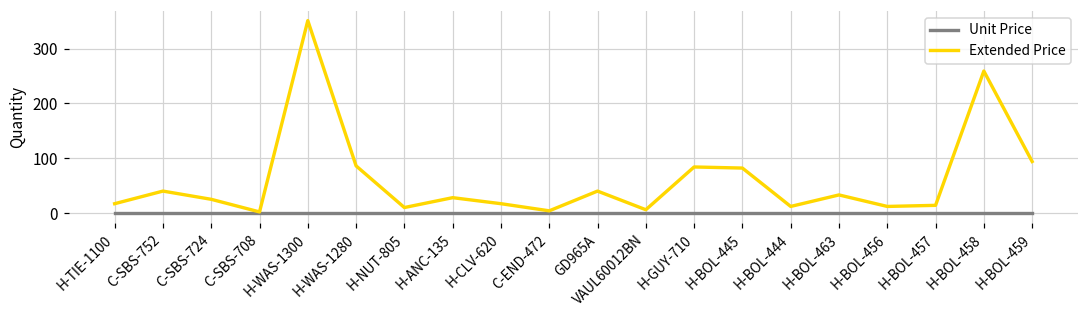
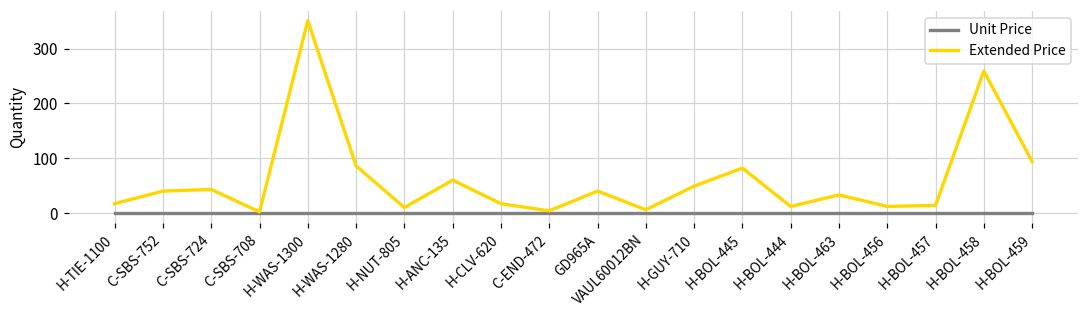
  {
    "Unit Price": {
      "H-TIE-1100": 0,
      "C-SBS-752": 0,
      "C-SBS-724": 0,
      "H-WAS-1300": 0,
      "H-WAS-1280": 0,
      "H-NUT-805": 0,
      "H-ANC-135": 0,
      "H-CLV-620": 0,
      "GD965A": 0,
      "VAUL60012BN": 0,
      "H-GUY-710": 0,
      "H-BOL-445": 0,
      "H-BOL-444": 0,
      "H-BOL-463": 0,
      "H-BOL-456": 0,
      "H-BOL-457": 0,
      "H-BOL-458": 0,
      "H-BOL-459": 0
    },
    "Extended Price": {
      "H-TIE-1100": 20,
      "C-SBS-752": 40,
-     "C-SBS-724": 30,
+     "C-SBS-724": 40,
      "H-WAS-1300": 350,
      "H-WAS-1280": 90,
      "H-NUT-805": 10,
-     "H-ANC-135": 30,
+     "H-ANC-135": 60,
      "H-CLV-620": 20,
      "GD965A": 40,
      "VAUL60012BN": 10,
-     "H-GUY-710": 80,
+     "H-GUY-710": 50,
      "H-BOL-445": 80,
      "H-BOL-444": 10,
      "H-BOL-463": 30,
      "H-BOL-456": 10,
      "H-BOL-457": 10,
      "H-BOL-458": 260,
      "H-BOL-459": 90
    }
  }
